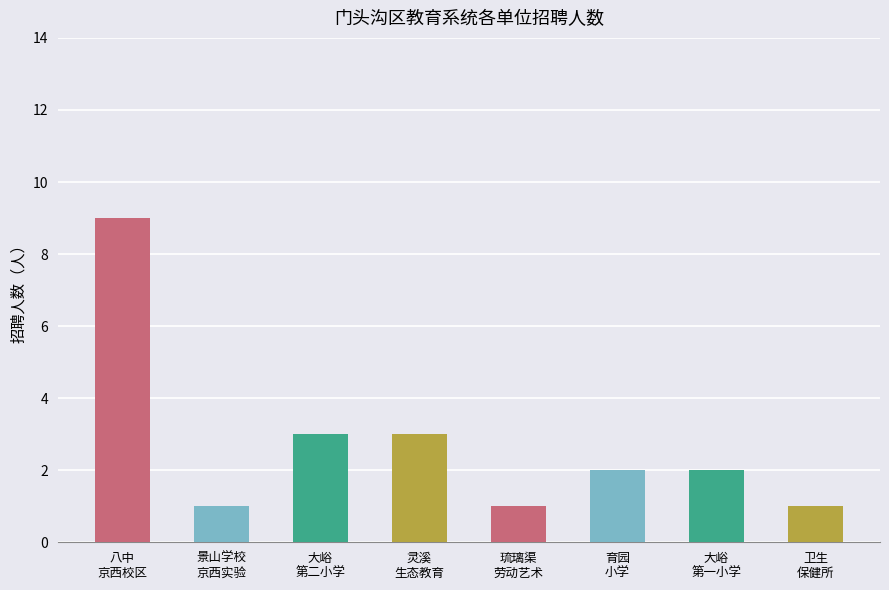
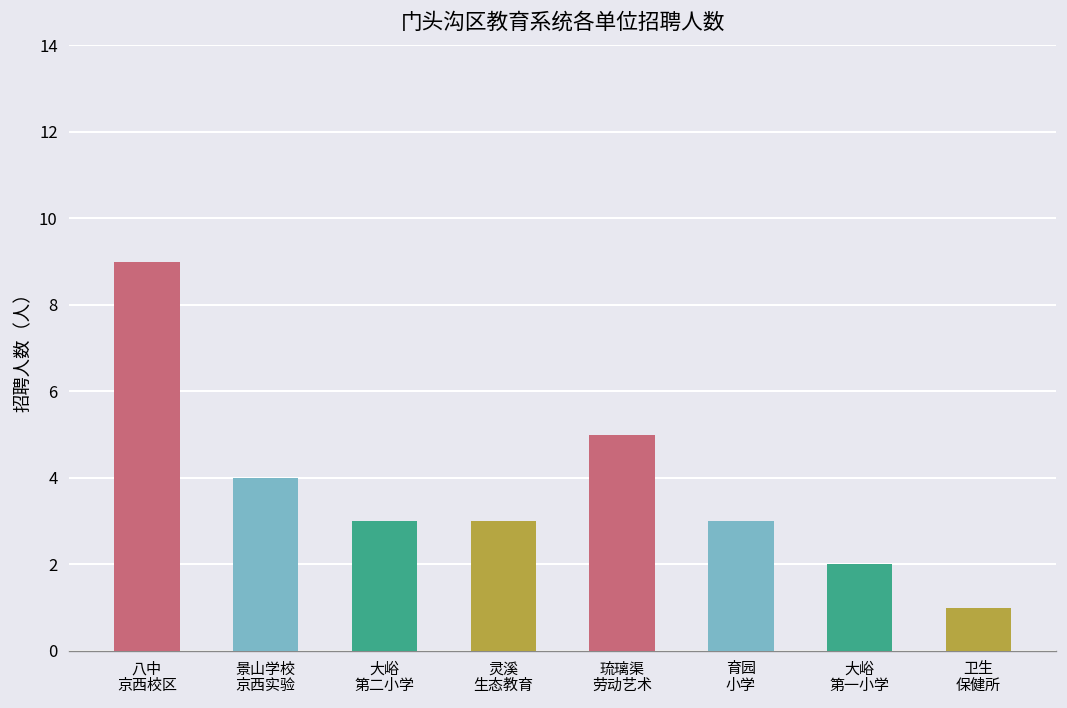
  {
    "八中 京西校区": 9,
-   "景山学校 京西实验": 1,
+   "景山学校 京西实验": 4,
    "大峪 第二小学": 3,
    "灵溪 生态教育": 3,
-   "琉璃渠 劳动艺术": 1,
-   "育园 小学": 2,
+   "琉璃渠 劳动艺术": 5,
+   "育园 小学": 3,
    "大峪 第一小学": 2,
    "卫生 保健所": 1
  }
